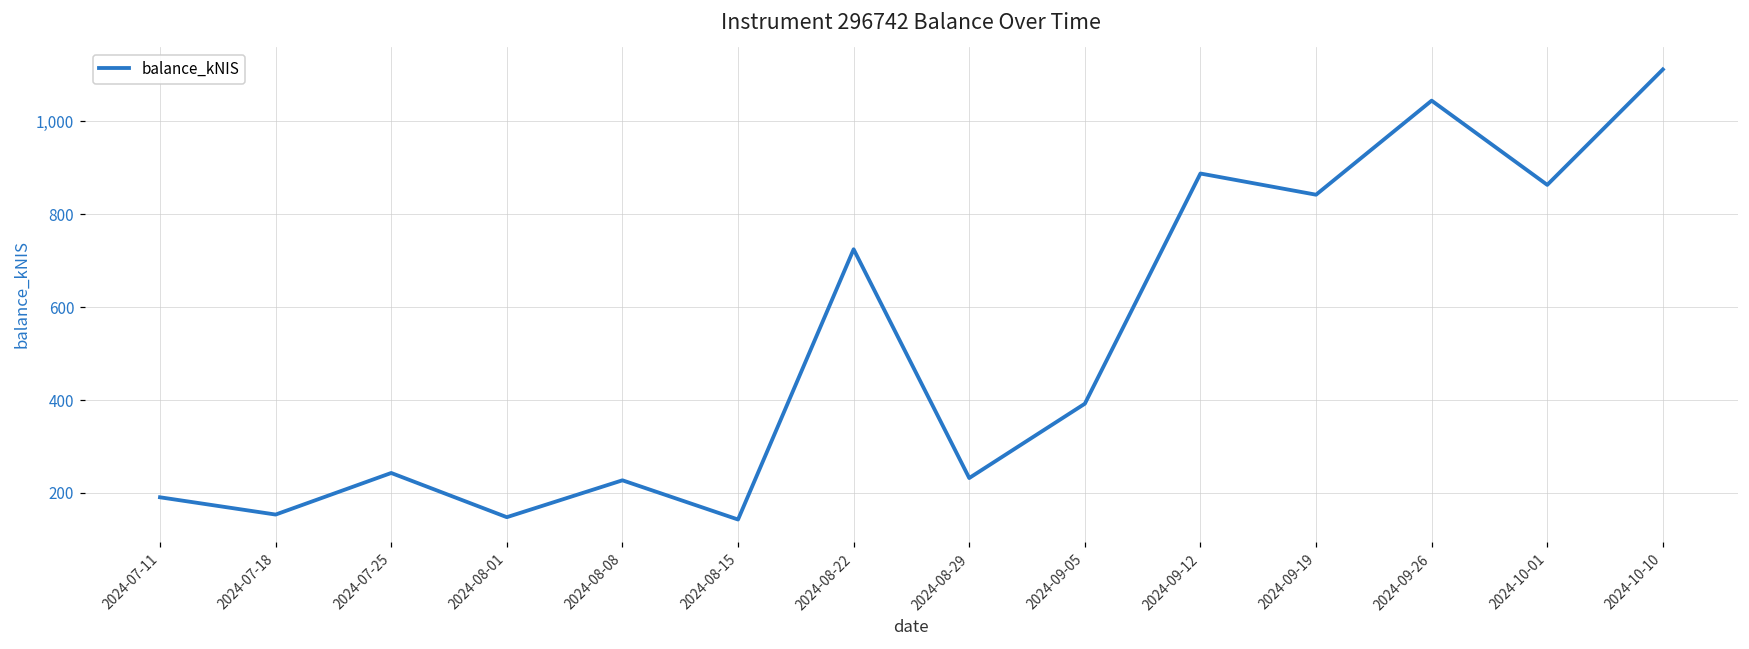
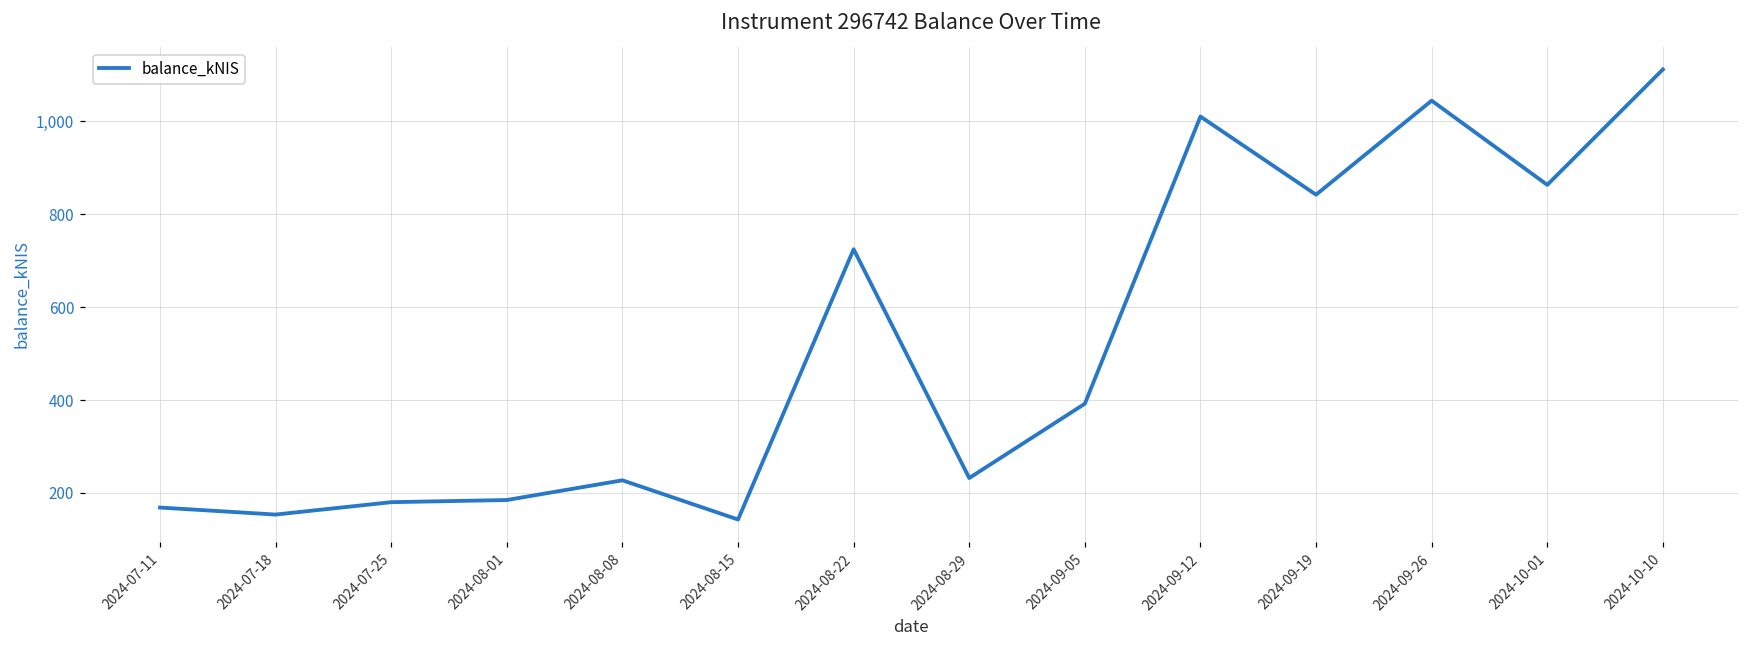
  {
-   "2024-07-11": "190",
+   "2024-07-11": "170",
    "2024-07-18": "150",
-   "2024-07-25": "240",
-   "2024-08-01": "150",
+   "2024-07-25": "180",
+   "2024-08-01": "180",
    "2024-08-08": "230",
    "2024-08-15": "140",
    "2024-08-22": "720",
    "2024-08-29": "230",
    "2024-09-05": "390",
-   "2024-09-12": "890",
+   "2024-09-12": "1,010",
    "2024-09-19": "840",
    "2024-09-26": "1,040",
    "2024-10-01": "860",
    "2024-10-10": "1,110"
  }
